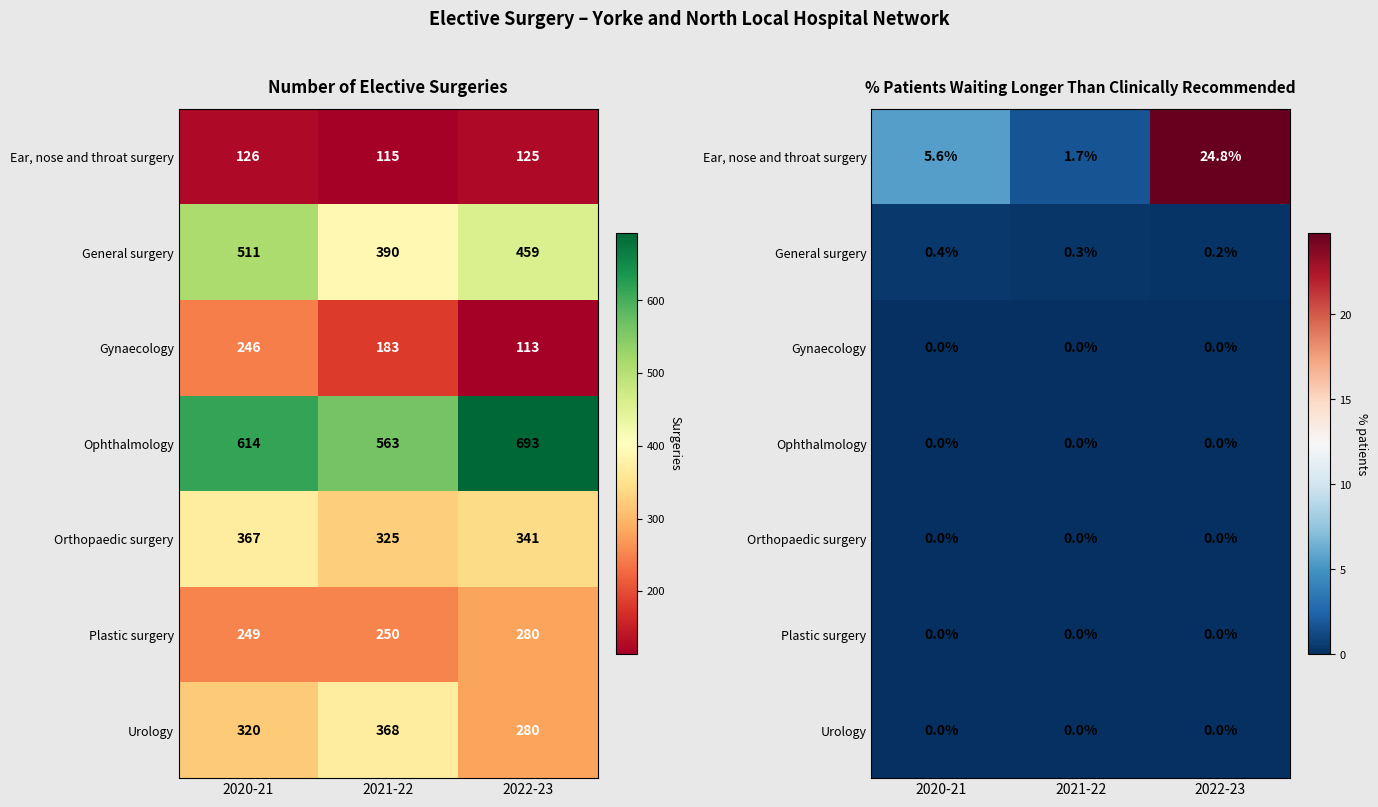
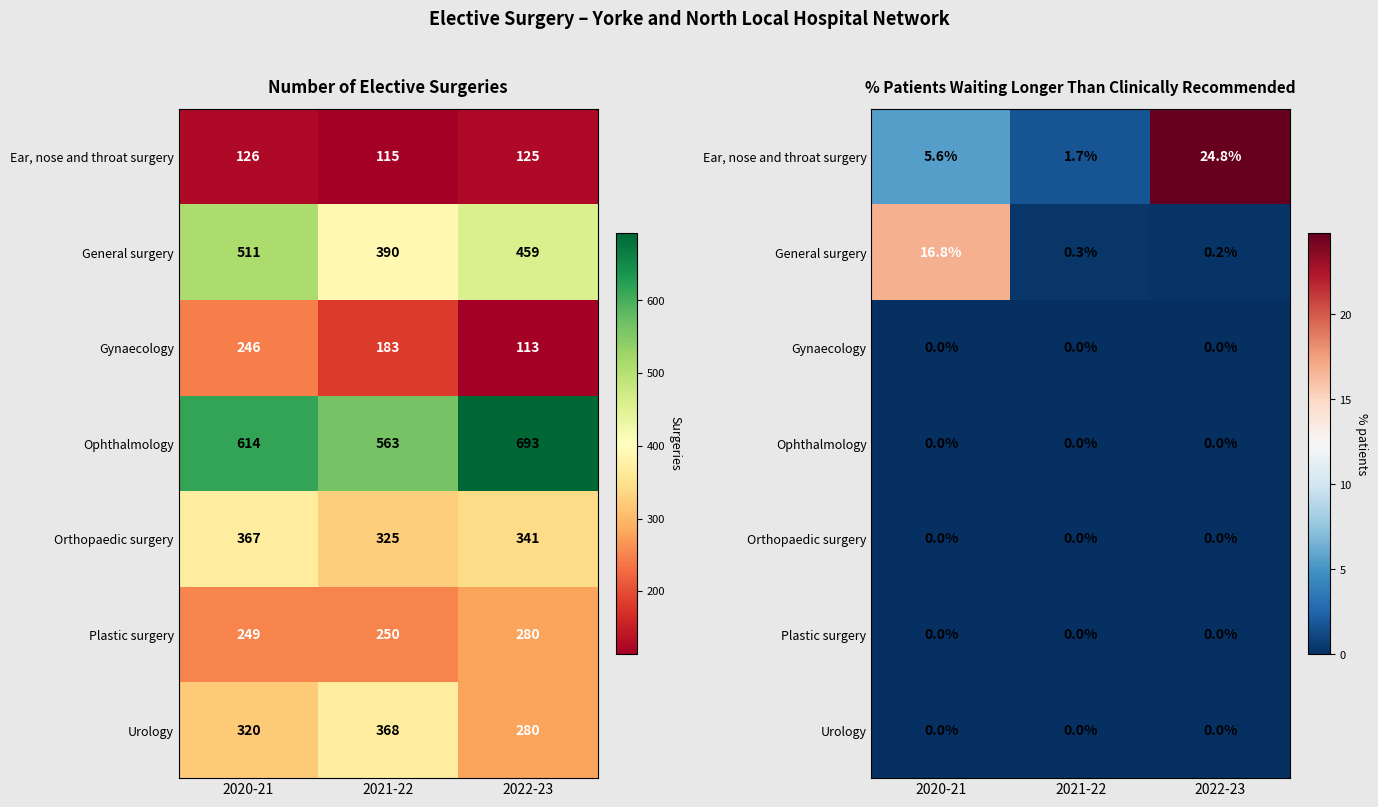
  {
    "Number of Elective Surgeries": {
      "Ear, nose and throat surgery": {
        "2020-21": "126",
        "2021-22": "115",
        "2022-23": "125"
      },
      "General surgery": {
        "2020-21": "511",
        "2021-22": "390",
        "2022-23": "459"
      },
      "Gynaecology": {
        "2020-21": "246",
        "2021-22": "183",
        "2022-23": "113"
      },
      "Ophthalmology": {
        "2020-21": "614",
        "2021-22": "563",
        "2022-23": "693"
      },
      "Orthopaedic surgery": {
        "2020-21": "367",
        "2021-22": "325",
        "2022-23": "341"
      },
      "Plastic surgery": {
        "2020-21": "249",
        "2021-22": "250",
        "2022-23": "280"
      },
      "Urology": {
        "2020-21": "320",
        "2021-22": "368",
        "2022-23": "280"
      }
    },
    "% Patients Waiting Longer Than Clinically Recommended": {
      "Ear, nose and throat surgery": {
        "2020-21": "5.6%",
        "2021-22": "1.7%",
        "2022-23": "24.8%"
      },
      "General surgery": {
-       "2020-21": "0.4%",
+       "2020-21": "16.8%",
        "2021-22": "0.3%",
        "2022-23": "0.2%"
      },
      "Gynaecology": {
        "2020-21": "0.0%",
        "2021-22": "0.0%",
        "2022-23": "0.0%"
      },
      "Ophthalmology": {
        "2020-21": "0.0%",
        "2021-22": "0.0%",
        "2022-23": "0.0%"
      },
      "Orthopaedic surgery": {
        "2020-21": "0.0%",
        "2021-22": "0.0%",
        "2022-23": "0.0%"
      },
      "Plastic surgery": {
        "2020-21": "0.0%",
        "2021-22": "0.0%",
        "2022-23": "0.0%"
      },
      "Urology": {
        "2020-21": "0.0%",
        "2021-22": "0.0%",
        "2022-23": "0.0%"
      }
    }
  }
